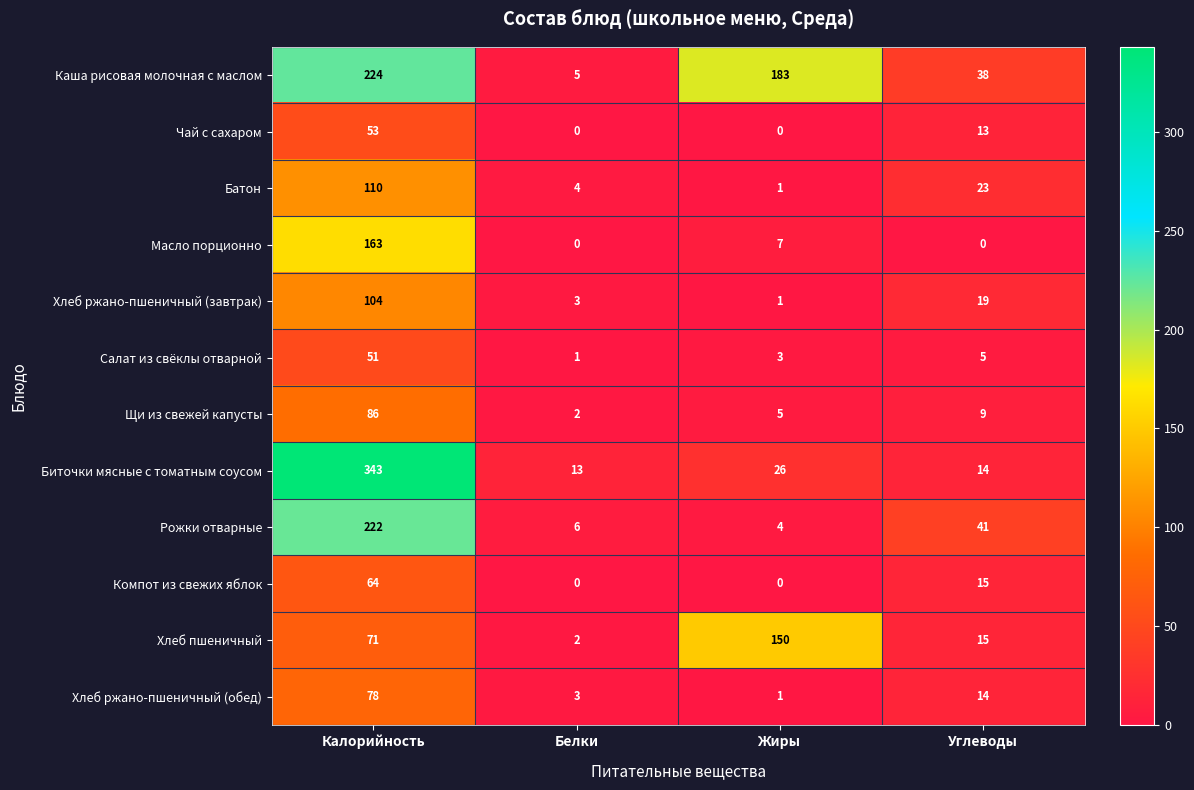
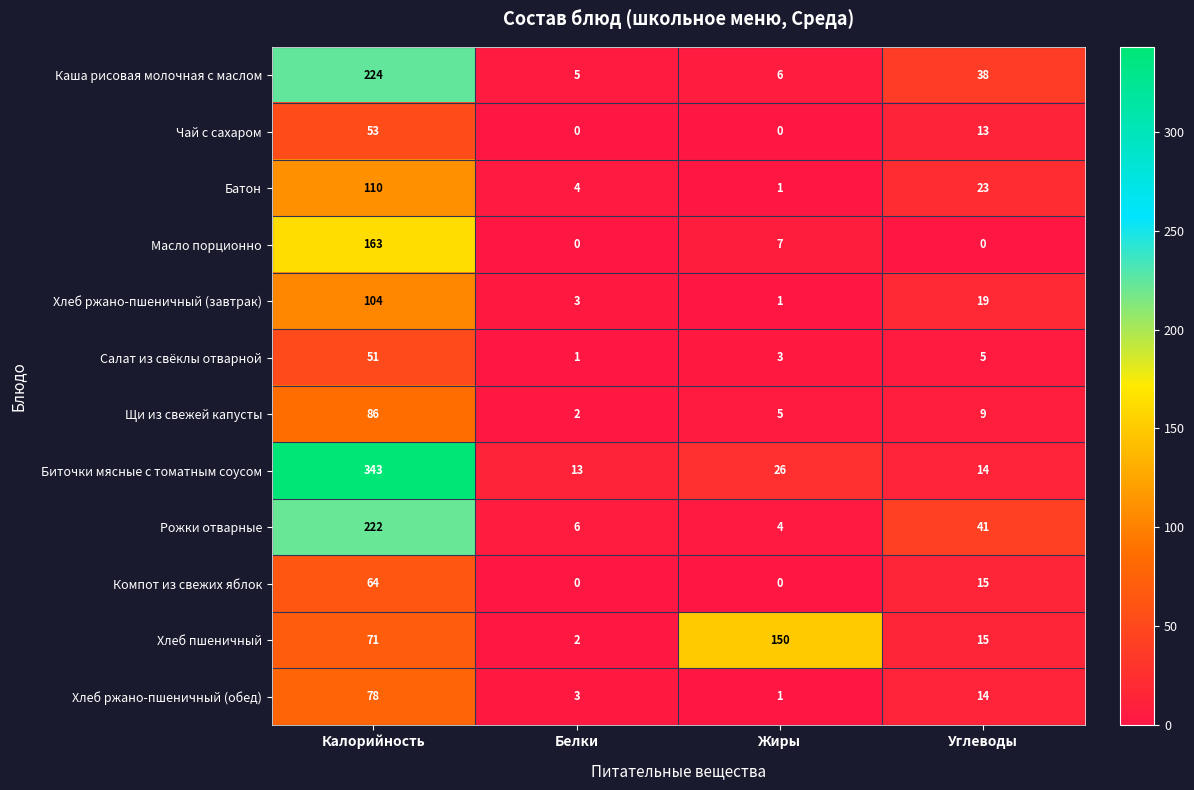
  {
    "Каша рисовая молочная с маслом": {
      "Калорийность": 224,
      "Белки": 5,
-     "Жиры": 183,
+     "Жиры": 6,
      "Углеводы": 38
    },
    "Чай с сахаром": {
      "Калорийность": 53,
      "Белки": 0,
      "Жиры": 0,
      "Углеводы": 13
    },
    "Батон": {
      "Калорийность": 110,
      "Белки": 4,
      "Жиры": 1,
      "Углеводы": 23
    },
    "Масло порционно": {
      "Калорийность": 163,
      "Белки": 0,
      "Жиры": 7,
      "Углеводы": 0
    },
    "Хлеб ржано-пшеничный (завтрак)": {
      "Калорийность": 104,
      "Белки": 3,
      "Жиры": 1,
      "Углеводы": 19
    },
    "Салат из свёклы отварной": {
      "Калорийность": 51,
      "Белки": 1,
      "Жиры": 3,
      "Углеводы": 5
    },
    "Щи из свежей капусты": {
      "Калорийность": 86,
      "Белки": 2,
      "Жиры": 5,
      "Углеводы": 9
    },
    "Биточки мясные с томатным соусом": {
      "Калорийность": 343,
      "Белки": 13,
      "Жиры": 26,
      "Углеводы": 14
    },
    "Рожки отварные": {
      "Калорийность": 222,
      "Белки": 6,
      "Жиры": 4,
      "Углеводы": 41
    },
    "Компот из свежих яблок": {
      "Калорийность": 64,
      "Белки": 0,
      "Жиры": 0,
      "Углеводы": 15
    },
    "Хлеб пшеничный": {
      "Калорийность": 71,
      "Белки": 2,
      "Жиры": 150,
      "Углеводы": 15
    },
    "Хлеб ржано-пшеничный (обед)": {
      "Калорийность": 78,
      "Белки": 3,
      "Жиры": 1,
      "Углеводы": 14
    }
  }
